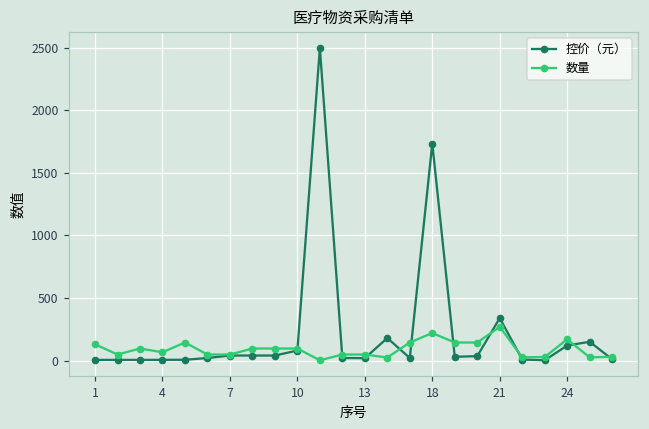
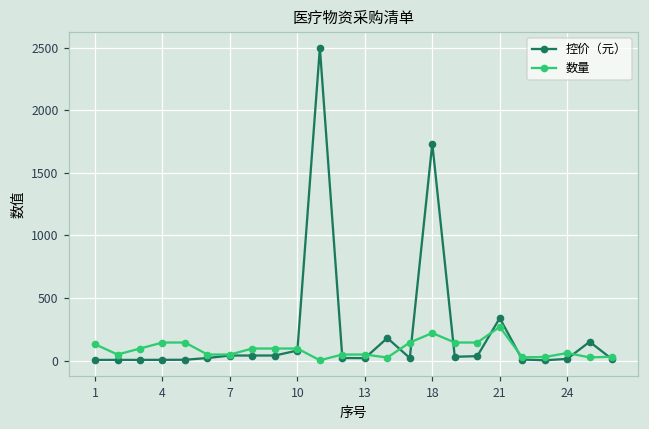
  {
    "控价（元）": {
      "1": 10,
      "4": 10,
      "13": 20,
      "18": 1740,
      "21": 340,
-     "24": 120
+     "24": 10
    },
    "数量": {
      "1": 130,
-     "4": 70,
+     "4": 140,
      "13": 50,
      "18": 220,
      "21": 270,
-     "24": 170
+     "24": 60
    }
  }
